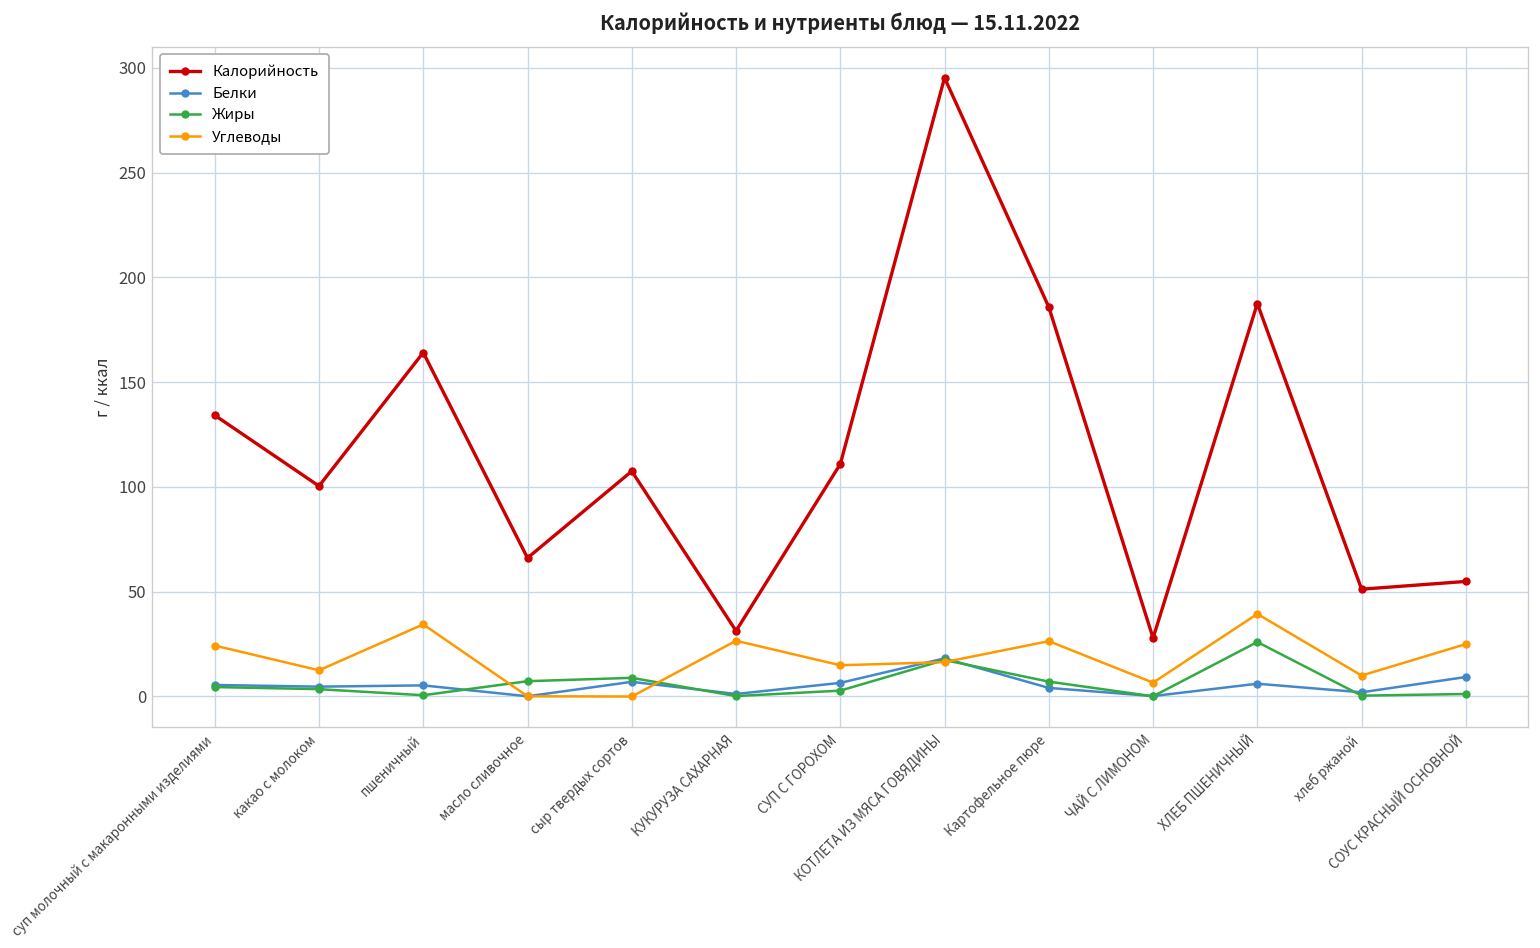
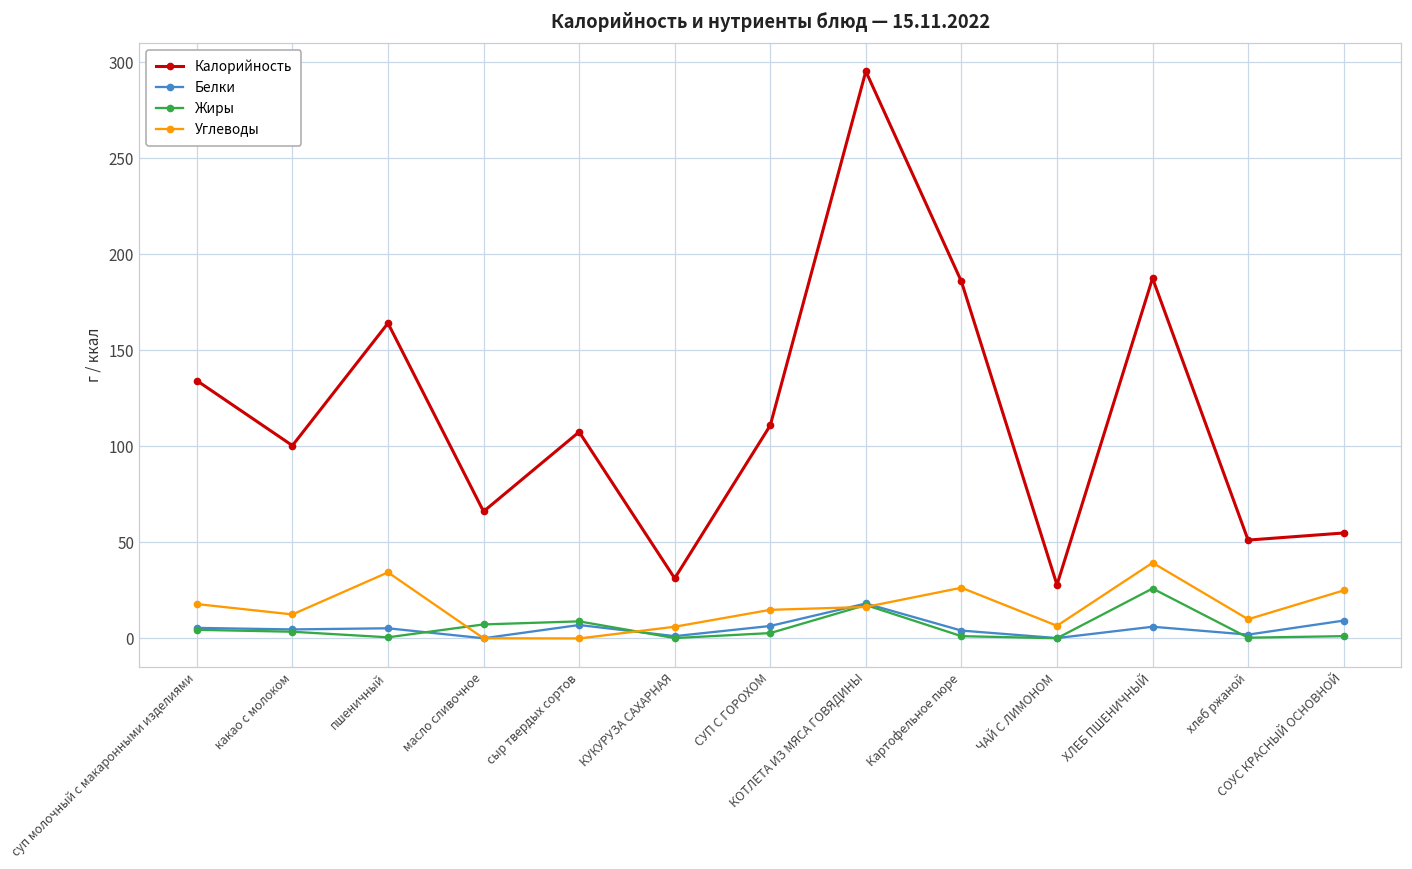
  {
    "Калорийность": {
      "суп молочный с макаронными изделиями": 134,
      "какао с молоком": 100,
      "пшеничный": 164,
      "масло сливочное": 66,
      "сыр твердых сортов": 108,
      "КУКУРУЗА САХАРНАЯ": 31,
      "СУП С ГОРОХОМ": 111,
      "КОТЛЕТА ИЗ МЯСА ГОВЯДИНЫ": 295,
      "Картофельное пюре": 186,
      "ЧАЙ С ЛИМОНОМ": 28,
      "ХЛЕБ ПШЕНИЧНЫЙ": 188,
      "хлеб ржаной": 51,
      "СОУС КРАСНЫЙ ОСНОВНОЙ": 55
    },
    "Белки": {
      "пшеничный": 5,
      "сыр твердых сортов": 7,
      "СУП С ГОРОХОМ": 7,
      "Картофельное пюре": 4,
      "ХЛЕБ ПШЕНИЧНЫЙ": 6,
      "хлеб ржаной": 2,
      "СОУС КРАСНЫЙ ОСНОВНОЙ": 9
    },
    "Жиры": {
      "пшеничный": 1,
      "масло сливочное": 7,
      "сыр твердых сортов": 9,
      "СУП С ГОРОХОМ": 3,
-     "Картофельное пюре": 7,
+     "Картофельное пюре": 1,
      "ХЛЕБ ПШЕНИЧНЫЙ": 26,
      "хлеб ржаной": 0,
      "СОУС КРАСНЫЙ ОСНОВНОЙ": 1
    },
    "Углеводы": {
-     "суп молочный с макаронными изделиями": 24,
+     "суп молочный с макаронными изделиями": 18,
      "какао с молоком": 13,
      "пшеничный": 34,
      "сыр твердых сортов": 0,
-     "КУКУРУЗА САХАРНАЯ": 27,
+     "КУКУРУЗА САХАРНАЯ": 6,
      "СУП С ГОРОХОМ": 15,
      "Картофельное пюре": 26,
      "ЧАЙ С ЛИМОНОМ": 7,
      "ХЛЕБ ПШЕНИЧНЫЙ": 39,
      "хлеб ржаной": 10,
      "СОУС КРАСНЫЙ ОСНОВНОЙ": 25
    }
  }
